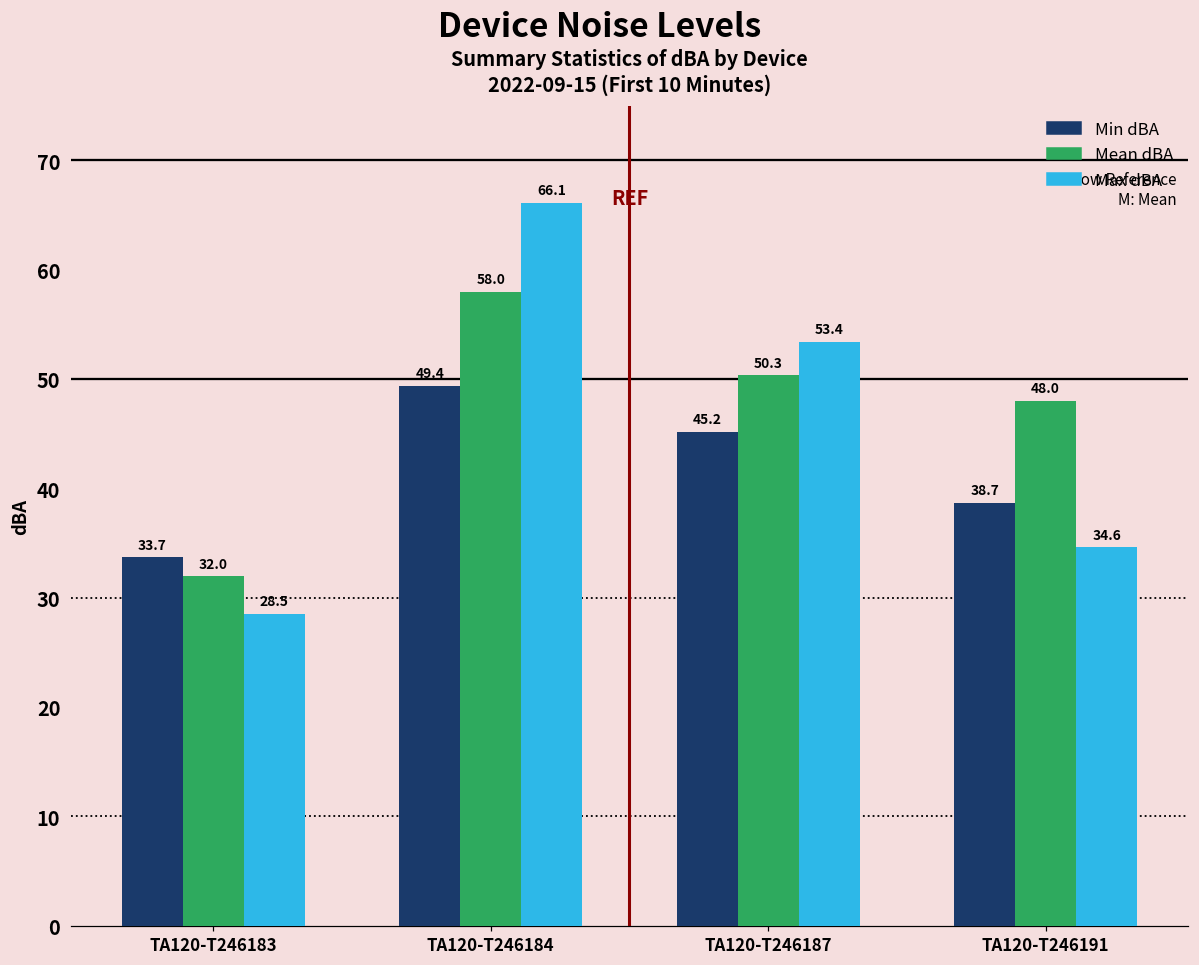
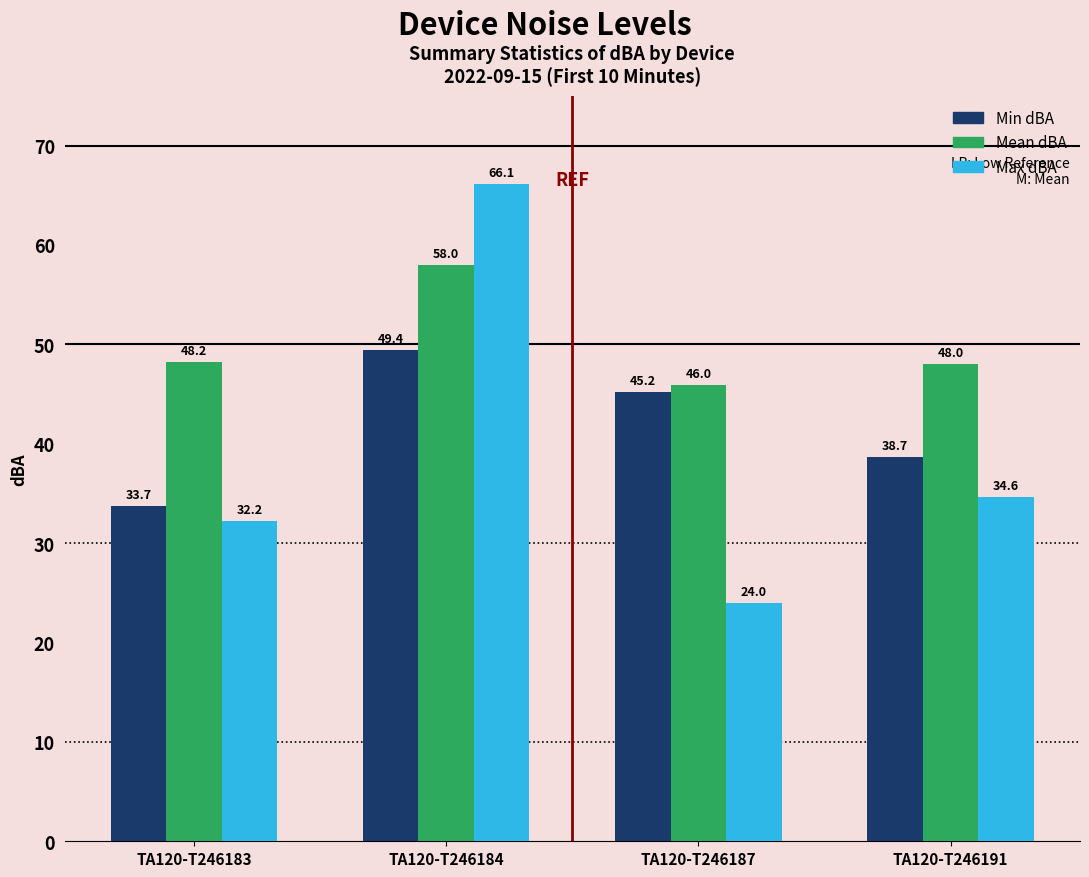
  {
    "Min dBA": {
      "TA120-T246183": 33.7,
      "TA120-T246184": 49.4,
      "TA120-T246187": 45.2,
      "TA120-T246191": 38.7
    },
    "Mean dBA": {
-     "TA120-T246183": 32.0,
+     "TA120-T246183": 48.2,
      "TA120-T246184": 58.0,
-     "TA120-T246187": 50.3,
+     "TA120-T246187": 46.0,
      "TA120-T246191": 48.0
    },
    "Max dBA": {
-     "TA120-T246183": 28.5,
+     "TA120-T246183": 32.2,
      "TA120-T246184": 66.1,
-     "TA120-T246187": 53.4,
+     "TA120-T246187": 24.0,
      "TA120-T246191": 34.6
    }
  }
